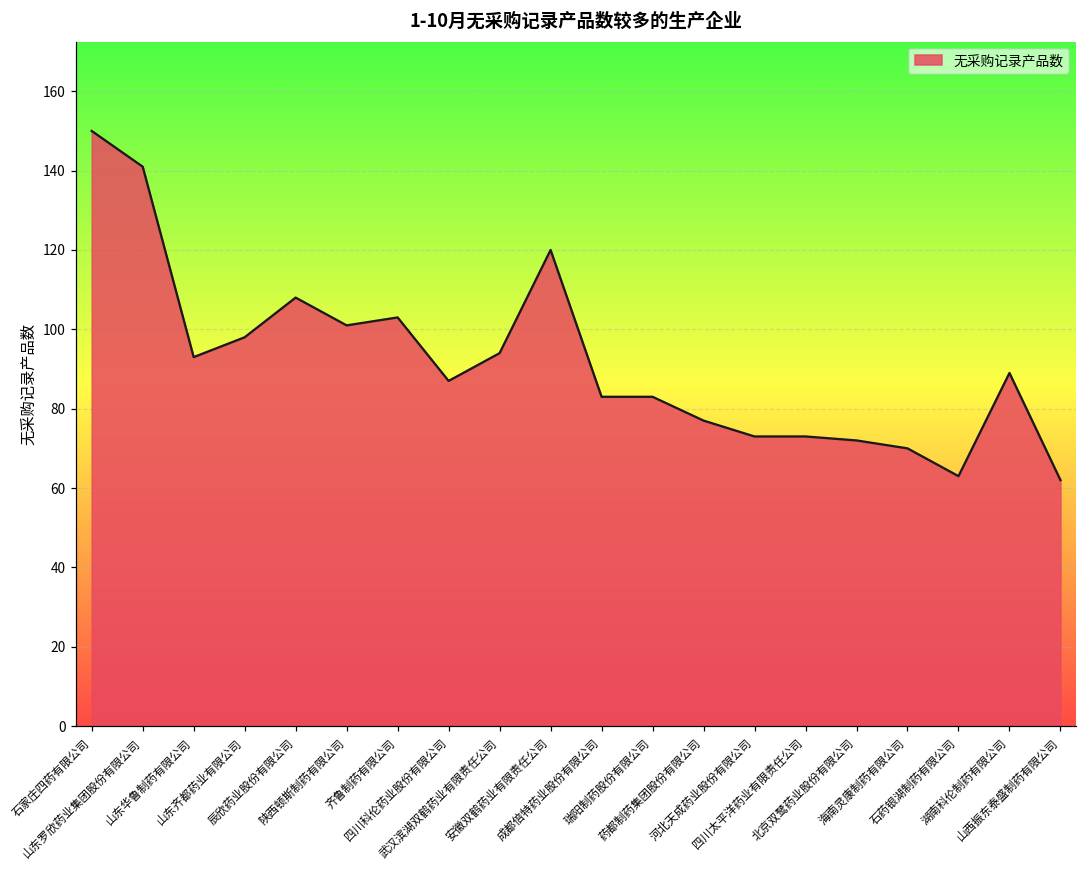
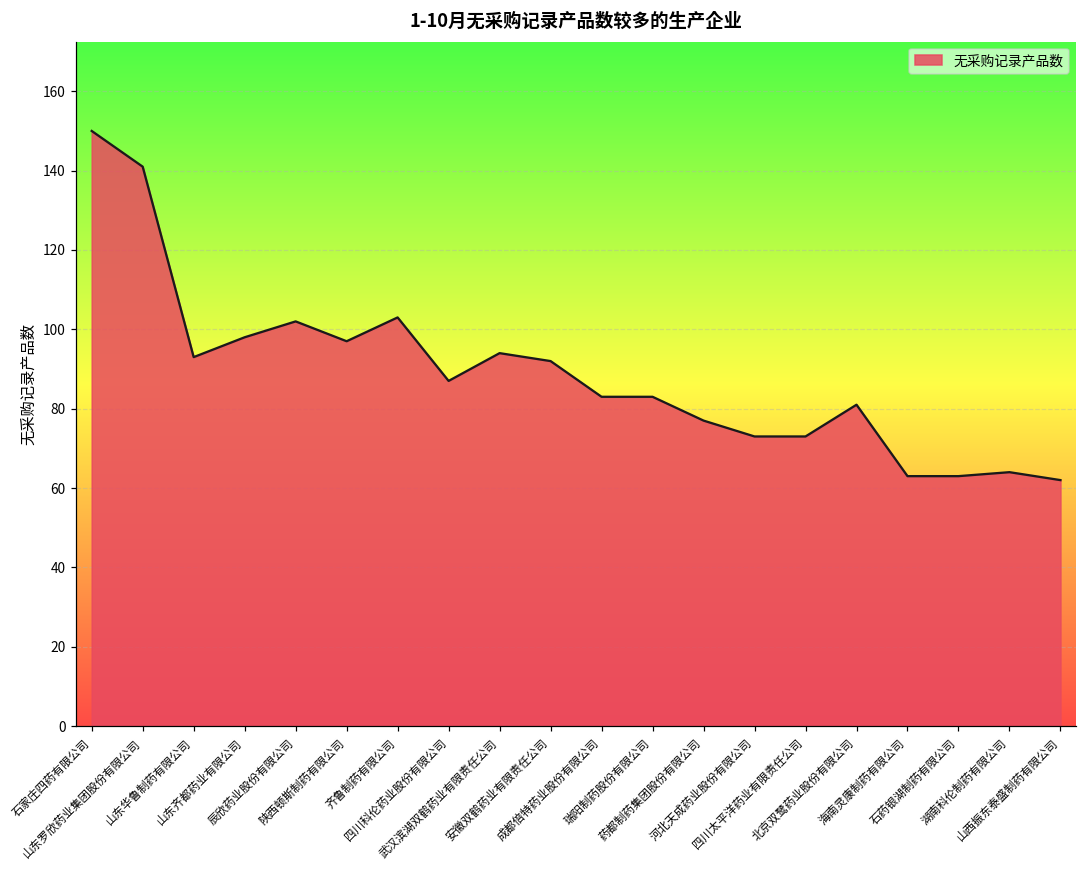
  {
    "石家庄四药有限公司": 150,
    "山东罗欣药业集团股份有限公司": 141,
    "山东华鲁制药有限公司": 93,
    "山东齐都药业有限公司": 98,
-   "辰欣药业股份有限公司": 108,
-   "陕西顿斯制药有限公司": 101,
+   "辰欣药业股份有限公司": 102,
+   "陕西顿斯制药有限公司": 97,
    "齐鲁制药有限公司": 103,
    "四川科伦药业股份有限公司": 87,
    "武汉滨湖双鹤药业有限责任公司": 94,
-   "安徽双鹤药业有限责任公司": 120,
+   "安徽双鹤药业有限责任公司": 92,
    "成都倍特药业股份有限公司": 83,
    "瑞阳制药股份有限公司": 83,
    "药都制药集团股份有限公司": 77,
    "河北天成药业股份有限公司": 73,
    "四川太平洋药业有限责任公司": 73,
-   "北京双鹭药业股份有限公司": 72,
-   "海南灵康制药有限公司": 70,
+   "北京双鹭药业股份有限公司": 81,
+   "海南灵康制药有限公司": 63,
    "石药银湖制药有限公司": 63,
-   "湖南科伦制药有限公司": 89,
+   "湖南科伦制药有限公司": 64,
    "山西振东泰盛制药有限公司": 62
  }
